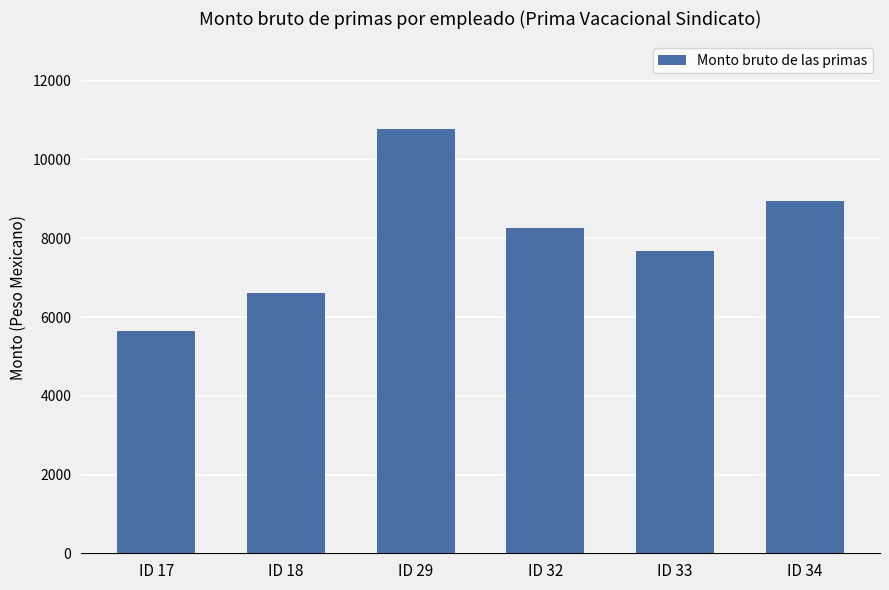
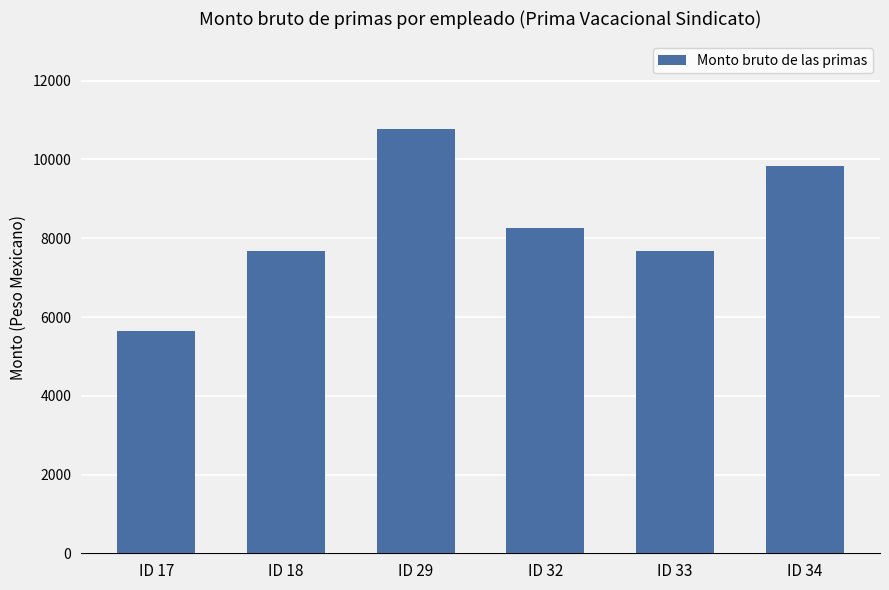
  {
    "ID 17": 5600,
-   "ID 18": 6600,
+   "ID 18": 7700,
    "ID 29": 10800,
    "ID 32": 8300,
    "ID 33": 7700,
-   "ID 34": 9000
+   "ID 34": 9800
  }
